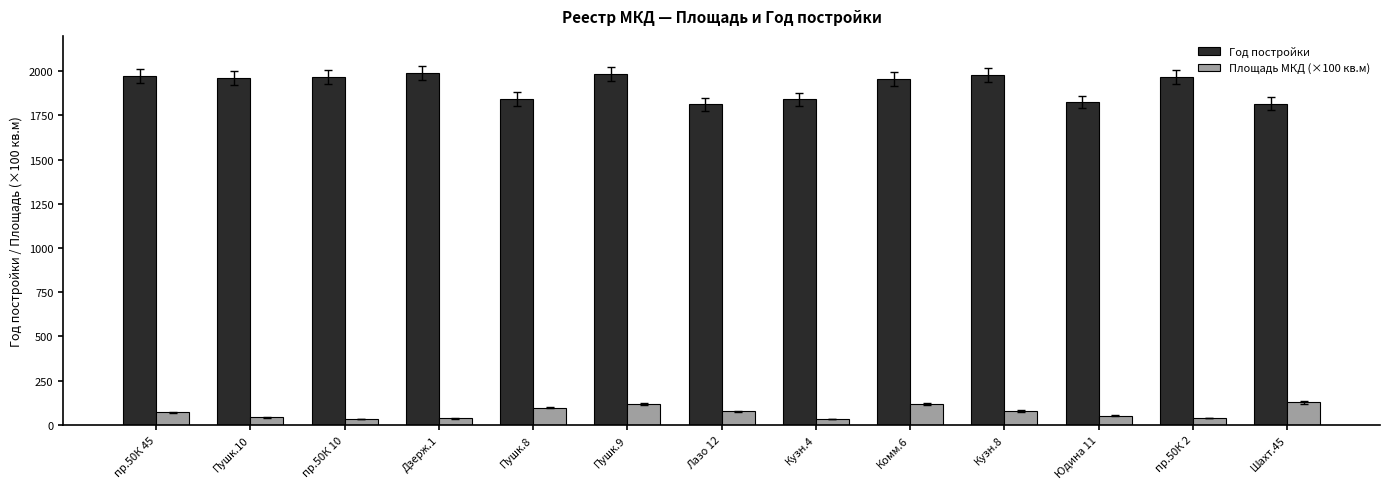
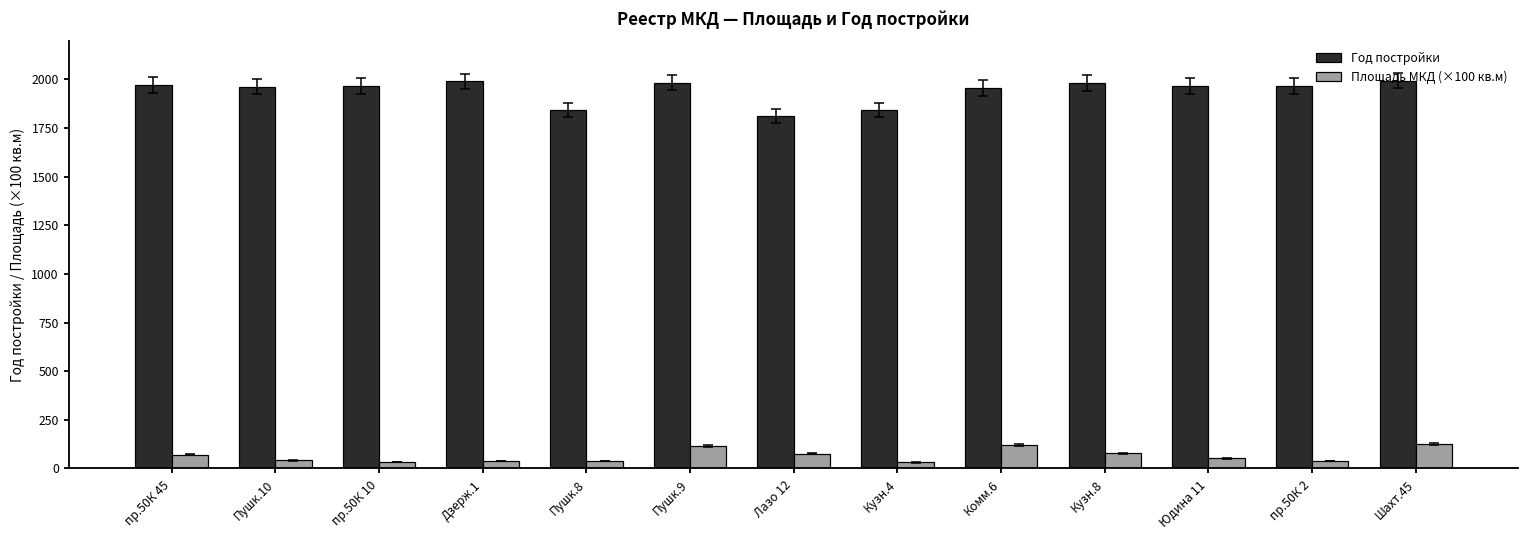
  {
    "Год постройки": {
      "пр.50К 45": 1970,
      "Пушк.10": 1960,
      "пр.50К 10": 1970,
      "Дзерж.1": 1990,
      "Пушк.8": 1840,
      "Пушк.9": 1980,
      "Лазо 12": 1810,
      "Кузн.4": 1840,
      "Комм.6": 1960,
      "Кузн.8": 1980,
-     "Юдина 11": 1830,
+     "Юдина 11": 1970,
      "пр.50К 2": 1970,
-     "Шахт.45": 1820
+     "Шахт.45": 1990
    },
    "Площадь МКД (×100 кв.м)": {
      "пр.50К 45": 70,
      "Пушк.10": 40,
      "пр.50К 10": 30,
      "Дзерж.1": 40,
-     "Пушк.8": 100,
+     "Пушк.8": 40,
      "Пушк.9": 120,
      "Лазо 12": 80,
      "Кузн.4": 30,
      "Комм.6": 120,
      "Кузн.8": 80,
      "Юдина 11": 50,
      "пр.50К 2": 40,
      "Шахт.45": 130
    }
  }
